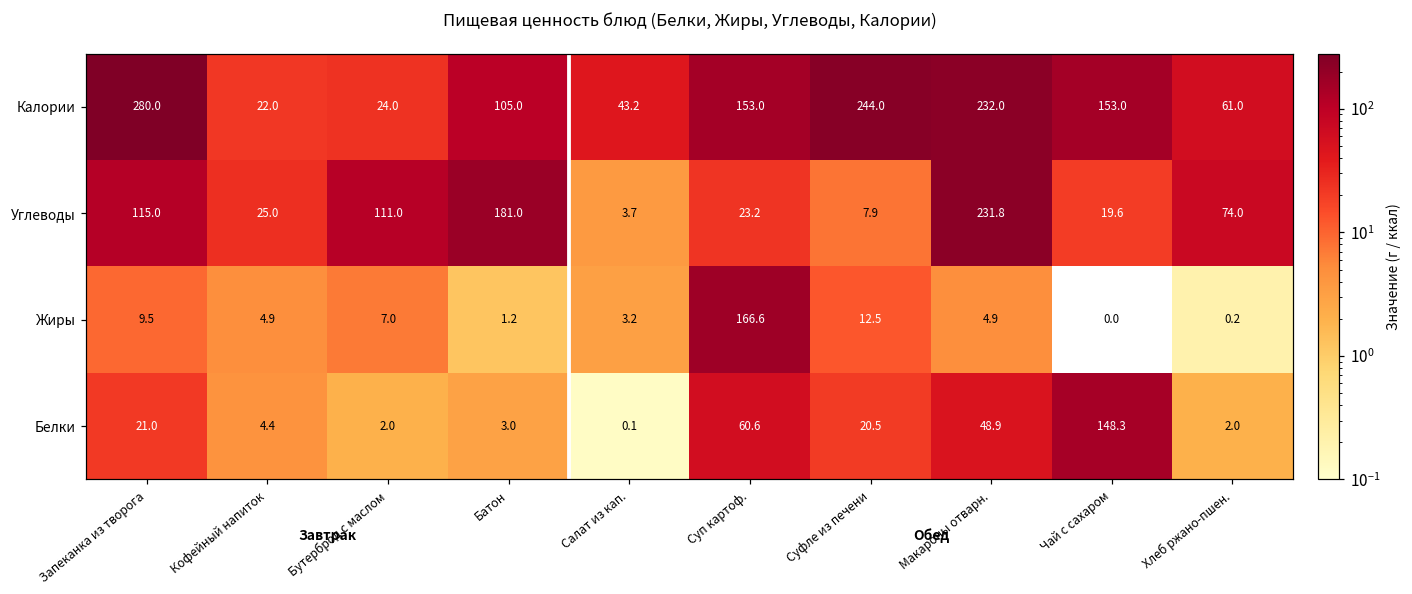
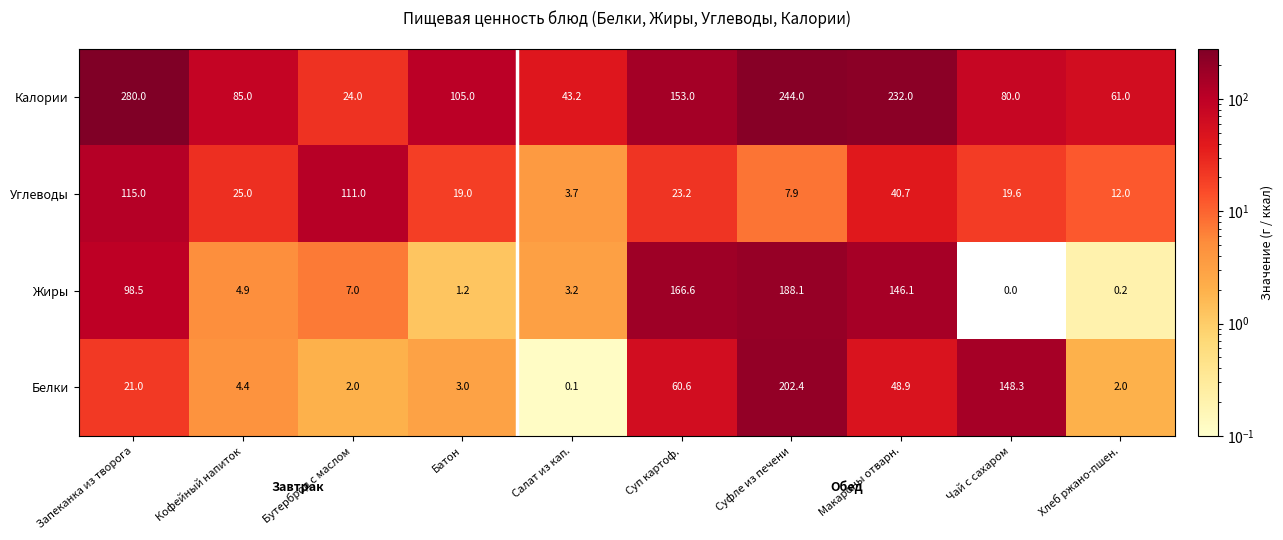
  {
    "Калории": {
      "Запеканка из творога": 280.0,
-     "Кофейный напиток": 22.0,
+     "Кофейный напиток": 85.0,
      "Бутерброд с маслом": 24.0,
      "Батон": 105.0,
      "Салат из кап.": 43.2,
      "Суп картоф.": 153.0,
      "Суфле из печени": 244.0,
      "Макароны отварн.": 232.0,
-     "Чай с сахаром": 153.0,
+     "Чай с сахаром": 80.0,
      "Хлеб ржано-пшен.": 61.0
    },
    "Углеводы": {
      "Запеканка из творога": 115.0,
      "Кофейный напиток": 25.0,
      "Бутерброд с маслом": 111.0,
-     "Батон": 181.0,
+     "Батон": 19.0,
      "Салат из кап.": 3.7,
      "Суп картоф.": 23.2,
      "Суфле из печени": 7.9,
-     "Макароны отварн.": 231.8,
+     "Макароны отварн.": 40.7,
      "Чай с сахаром": 19.6,
-     "Хлеб ржано-пшен.": 74.0
+     "Хлеб ржано-пшен.": 12.0
    },
    "Жиры": {
-     "Запеканка из творога": 9.5,
+     "Запеканка из творога": 98.5,
      "Кофейный напиток": 4.9,
      "Бутерброд с маслом": 7.0,
      "Батон": 1.2,
      "Салат из кап.": 3.2,
      "Суп картоф.": 166.6,
-     "Суфле из печени": 12.5,
-     "Макароны отварн.": 4.9,
+     "Суфле из печени": 188.1,
+     "Макароны отварн.": 146.1,
      "Чай с сахаром": 0.0,
      "Хлеб ржано-пшен.": 0.2
    },
    "Белки": {
      "Запеканка из творога": 21.0,
      "Кофейный напиток": 4.4,
      "Бутерброд с маслом": 2.0,
      "Батон": 3.0,
      "Салат из кап.": 0.1,
      "Суп картоф.": 60.6,
-     "Суфле из печени": 20.5,
+     "Суфле из печени": 202.4,
      "Макароны отварн.": 48.9,
      "Чай с сахаром": 148.3,
      "Хлеб ржано-пшен.": 2.0
    }
  }
